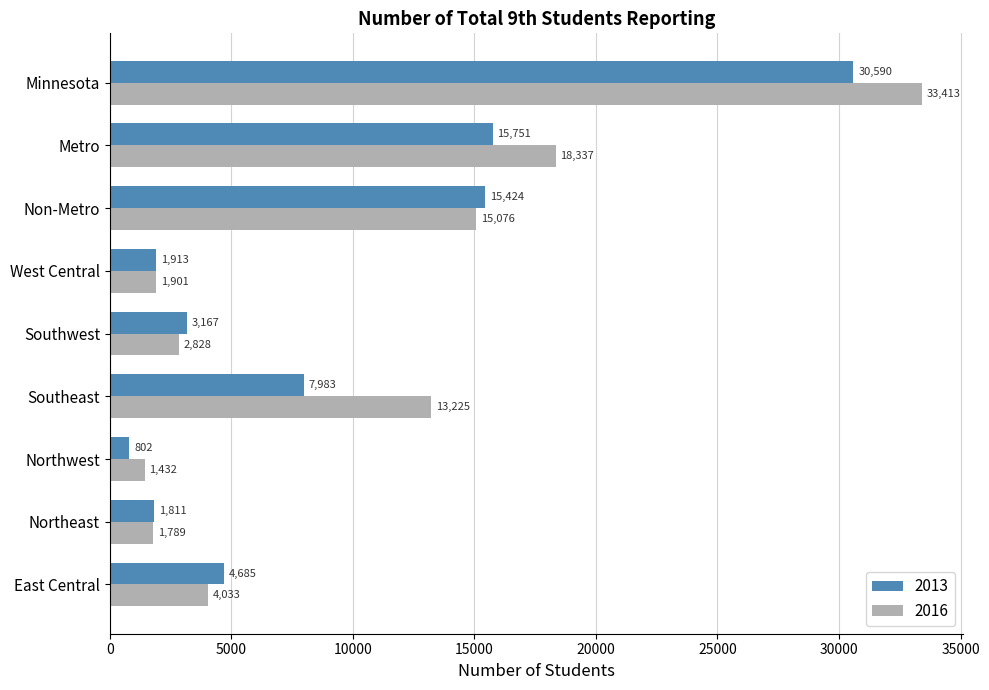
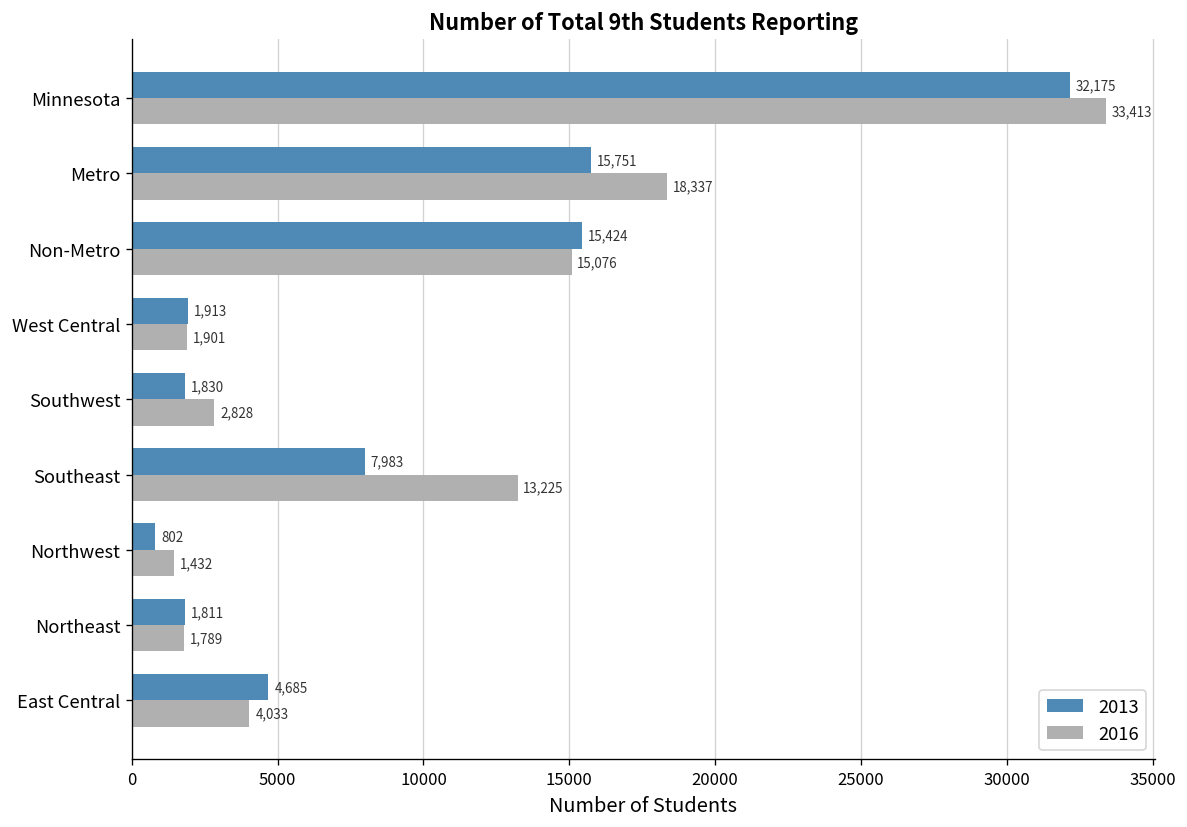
  {
    "2013": {
-     "Minnesota": "30,590",
+     "Minnesota": "32,175",
      "Non-Metro": "15,424",
      "West Central": "1,913",
-     "Southwest": "3,167",
+     "Southwest": "1,830",
      "Southeast": "7,983",
      "Northwest": "802",
      "Northeast": "1,811",
      "East Central": "4,685"
    },
    "2016": {
      "Minnesota": "33,413",
      "Metro": "18,337",
      "Non-Metro": "15,076",
      "West Central": "1,901",
      "Southwest": "2,828",
      "Southeast": "13,225",
      "Northwest": "1,432",
      "Northeast": "1,789",
      "East Central": "4,033"
    }
  }
